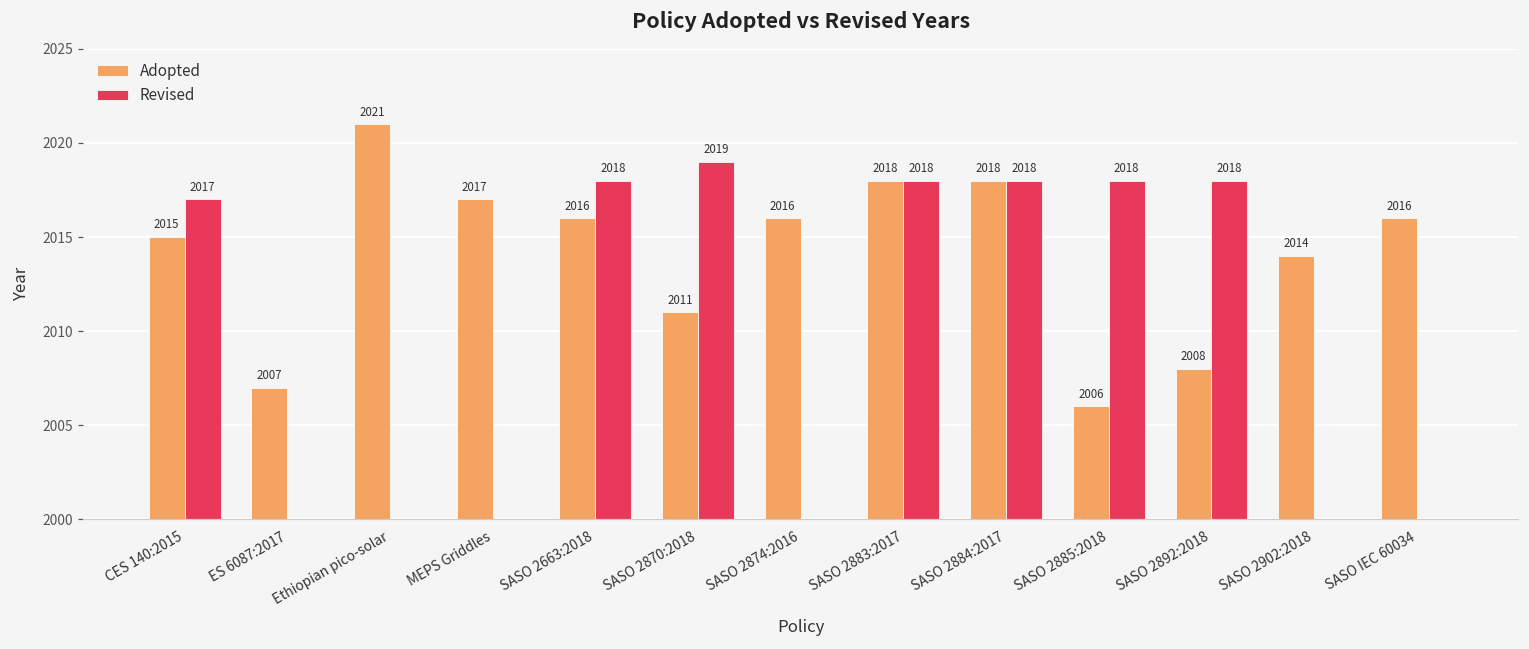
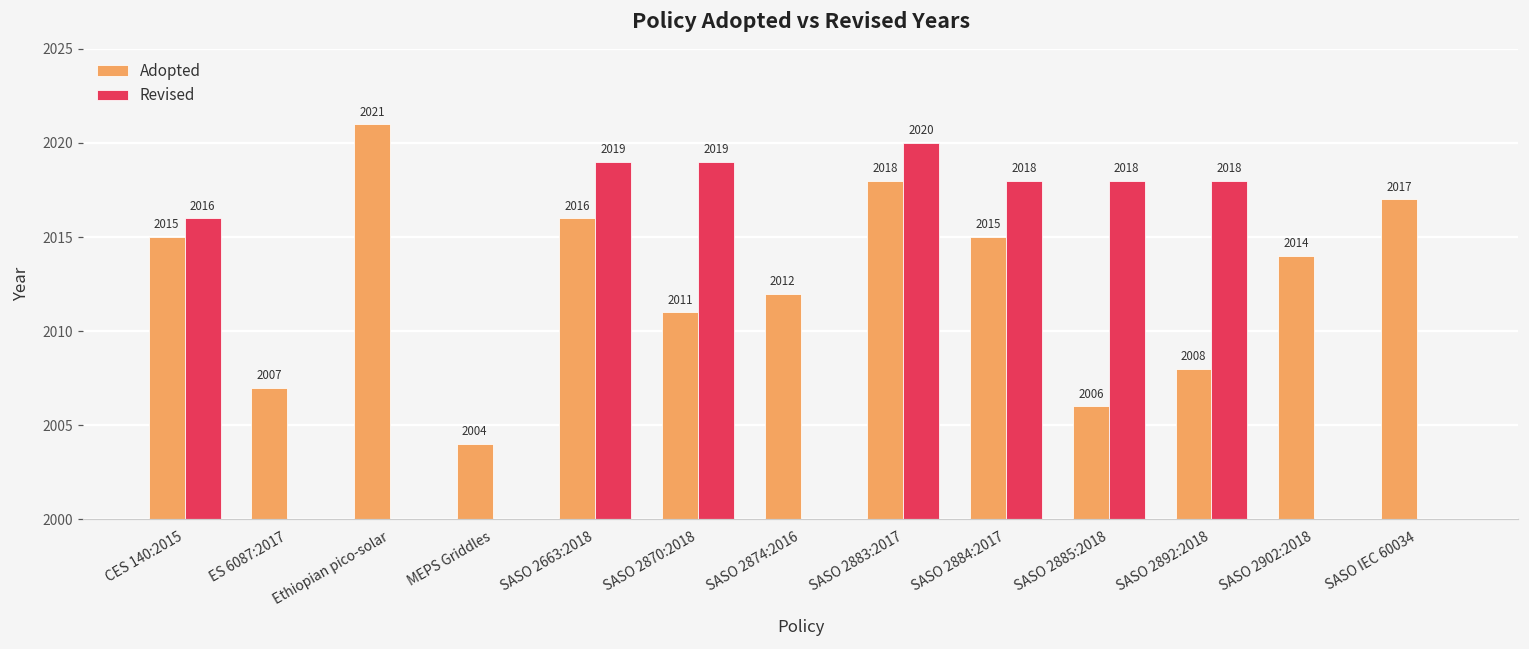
  {
    "Adopted": {
      "CES 140:2015": 2015,
      "ES 6087:2017": 2007,
      "Ethiopian pico-solar": 2021,
-     "MEPS Griddles": 2017,
+     "MEPS Griddles": 2004,
      "SASO 2663:2018": 2016,
      "SASO 2870:2018": 2011,
-     "SASO 2874:2016": 2016,
+     "SASO 2874:2016": 2012,
      "SASO 2883:2017": 2018,
-     "SASO 2884:2017": 2018,
+     "SASO 2884:2017": 2015,
      "SASO 2885:2018": 2006,
      "SASO 2892:2018": 2008,
      "SASO 2902:2018": 2014,
-     "SASO IEC 60034": 2016
+     "SASO IEC 60034": 2017
    },
    "Revised": {
-     "CES 140:2015": 2017,
-     "SASO 2663:2018": 2018,
+     "CES 140:2015": 2016,
+     "SASO 2663:2018": 2019,
      "SASO 2870:2018": 2019,
-     "SASO 2883:2017": 2018,
+     "SASO 2883:2017": 2020,
      "SASO 2884:2017": 2018,
      "SASO 2885:2018": 2018,
      "SASO 2892:2018": 2018
    }
  }
